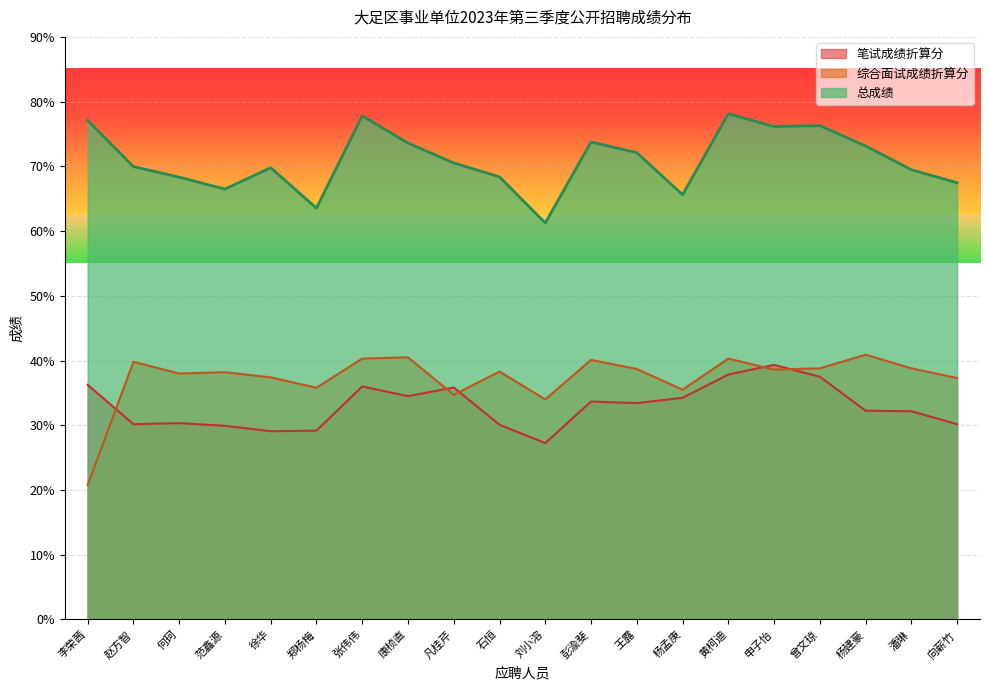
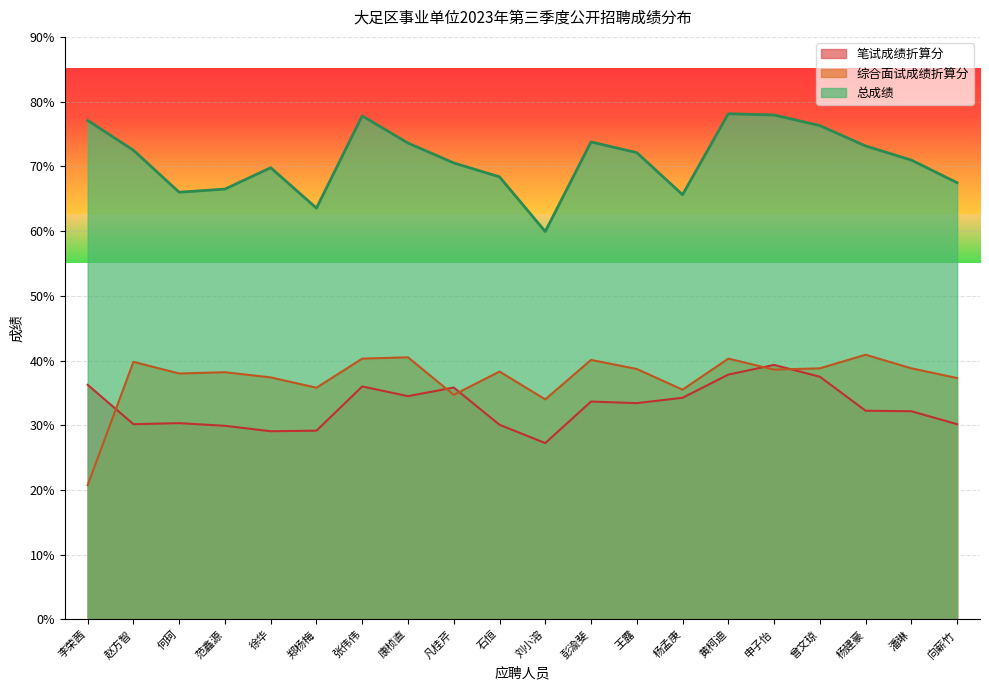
  {
    "总成绩": {
      "李荣茜": "77%",
-     "赵方智": "70%",
-     "何珂": "68%",
+     "赵方智": "72%",
+     "何珂": "66%",
      "范鑫源": "66%",
      "徐华": "70%",
      "郑杨梅": "64%",
      "张伟伟": "78%",
      "康桢直": "74%",
      "凡桂芹": "71%",
      "石恒": "68%",
-     "刘小溶": "61%",
+     "刘小溶": "60%",
      "彭渝斐": "74%",
      "王露": "72%",
      "杨孟庚": "66%",
      "黄柯迪": "78%",
-     "申子怡": "76%",
+     "申子怡": "78%",
      "曾文琼": "76%",
      "杨建豪": "73%",
-     "潘琳": "69%",
+     "潘琳": "71%",
      "向薪竹": "67%"
    }
  }
